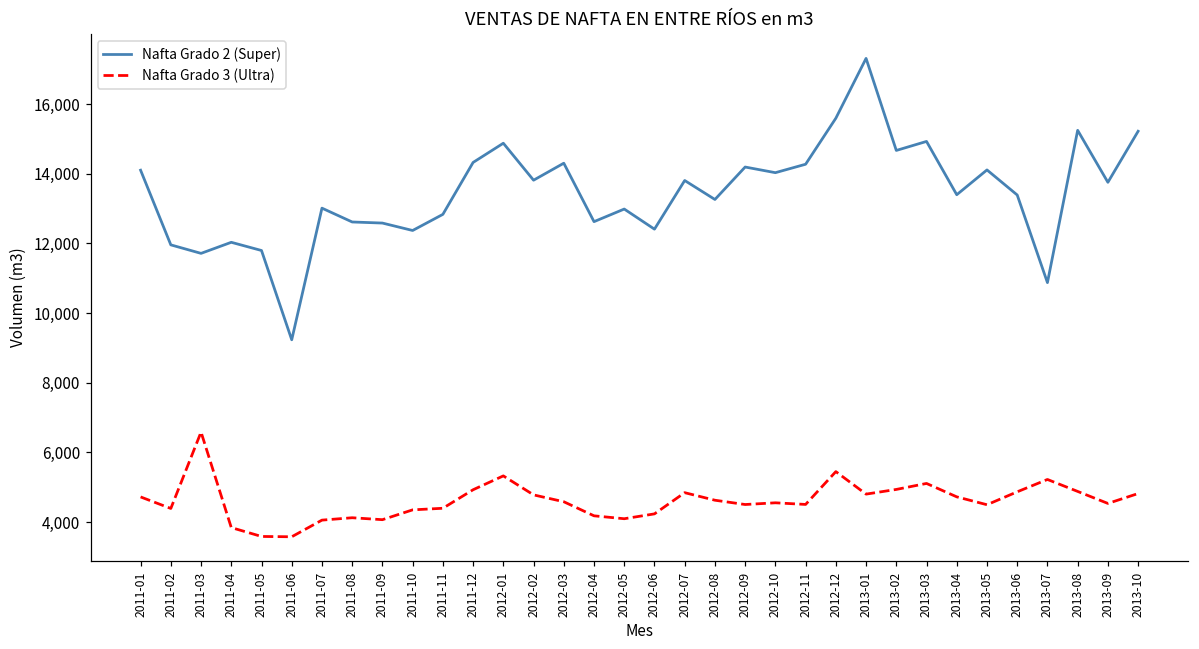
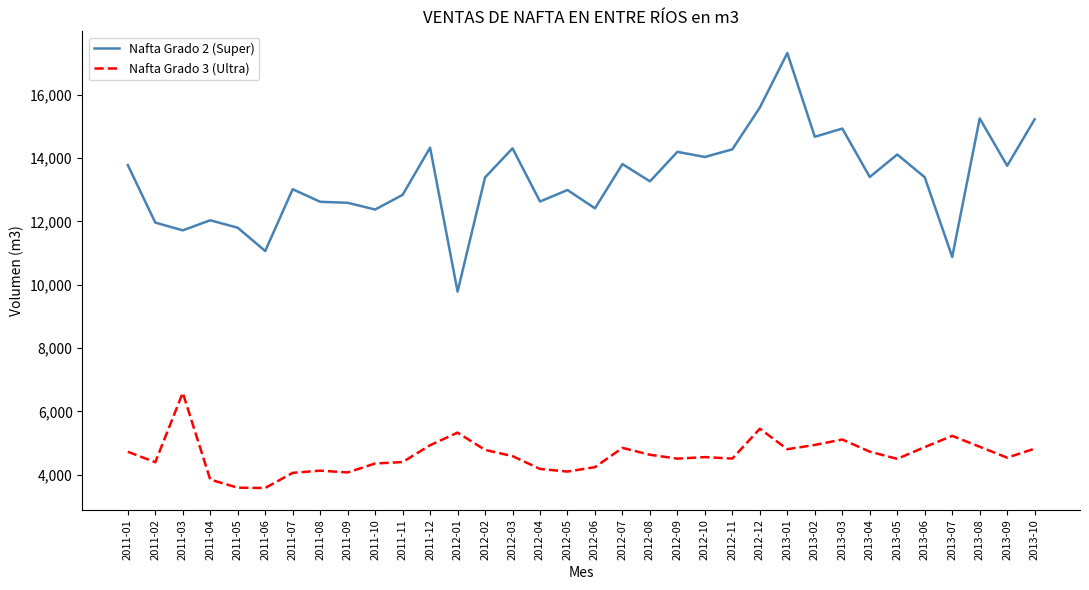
  {
    "Nafta Grado 2 (Super)": {
-     "2011-01": "14,100",
+     "2011-01": "13,800",
      "2011-02": "12,000",
      "2011-03": "11,700",
      "2011-04": "12,000",
      "2011-05": "11,800",
-     "2011-06": "9,200",
+     "2011-06": "11,100",
      "2011-07": "13,000",
      "2011-08": "12,600",
      "2011-09": "12,600",
      "2011-10": "12,400",
      "2011-11": "12,800",
      "2011-12": "14,300",
-     "2012-01": "14,900",
-     "2012-02": "13,800",
+     "2012-01": "9,800",
+     "2012-02": "13,400",
      "2012-03": "14,300",
      "2012-04": "12,600",
      "2012-05": "13,000",
      "2012-06": "12,400",
      "2012-07": "13,800",
      "2012-08": "13,300",
      "2012-09": "14,200",
      "2012-10": "14,000",
      "2012-11": "14,300",
      "2012-12": "15,600",
      "2013-01": "17,300",
      "2013-02": "14,700",
      "2013-03": "14,900",
      "2013-04": "13,400",
      "2013-05": "14,100",
      "2013-06": "13,400",
      "2013-07": "10,900",
      "2013-08": "15,200",
      "2013-09": "13,800",
      "2013-10": "15,200"
    },
    "Nafta Grado 3 (Ultra)": {
      "2011-01": "4,700",
      "2011-02": "4,400",
      "2011-03": "6,600",
      "2011-04": "3,800",
      "2011-05": "3,600",
      "2011-06": "3,600",
      "2011-07": "4,100",
      "2011-08": "4,100",
      "2011-09": "4,100",
      "2011-10": "4,400",
      "2011-11": "4,400",
      "2011-12": "4,900",
      "2012-01": "5,300",
      "2012-02": "4,800",
      "2012-03": "4,600",
      "2012-04": "4,200",
      "2012-05": "4,100",
      "2012-06": "4,200",
      "2012-07": "4,800",
      "2012-08": "4,600",
      "2012-09": "4,500",
      "2012-10": "4,600",
      "2012-11": "4,500",
      "2012-12": "5,500",
      "2013-01": "4,800",
      "2013-02": "4,900",
      "2013-03": "5,100",
      "2013-04": "4,700",
      "2013-05": "4,500",
      "2013-06": "4,900",
      "2013-07": "5,200",
      "2013-08": "4,900",
      "2013-09": "4,500",
      "2013-10": "4,800"
    }
  }
